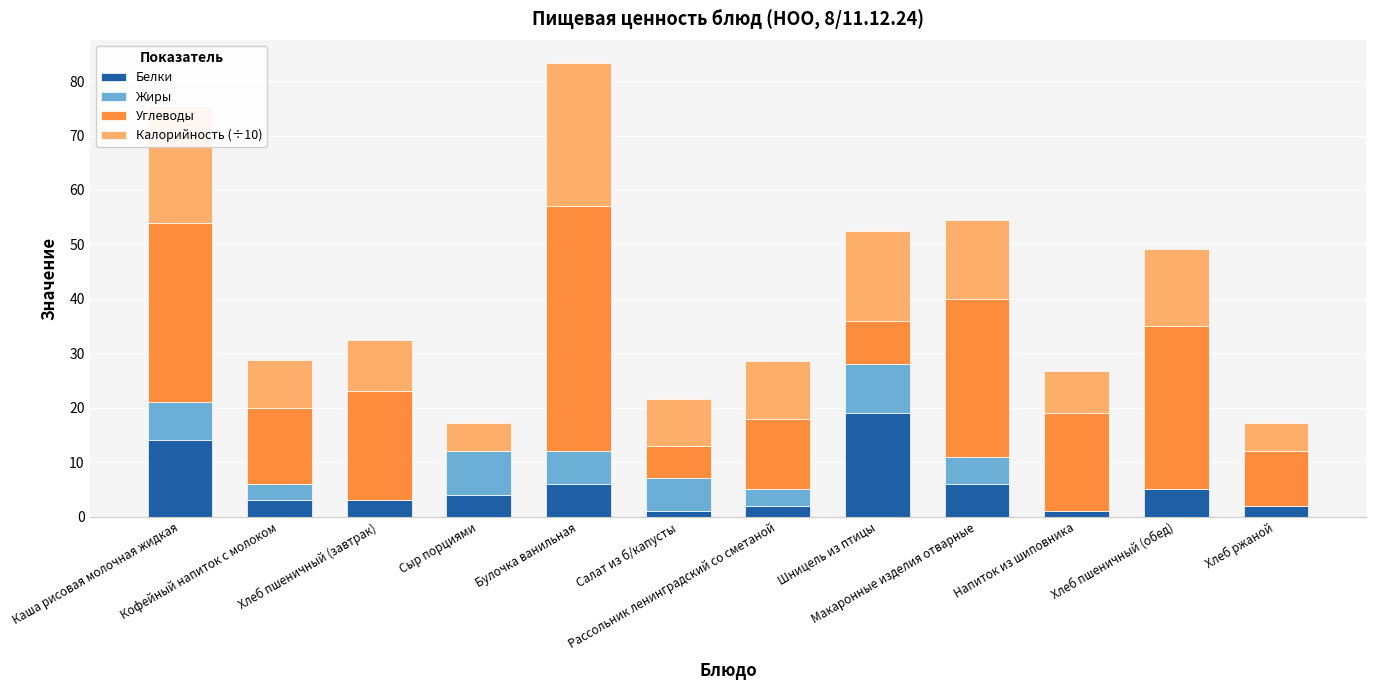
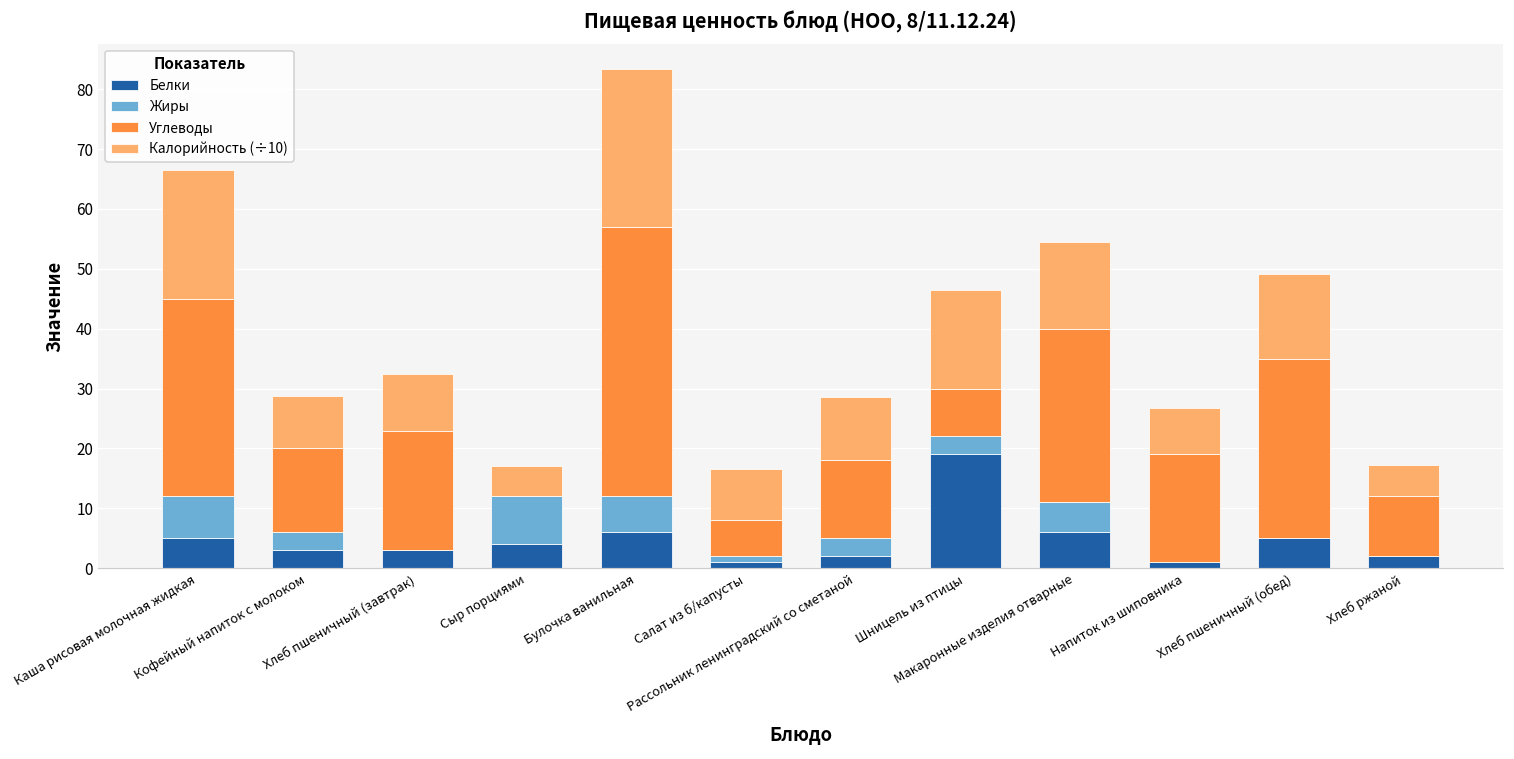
  {
    "Белки": {
-     "Каша рисовая молочная жидкая": 14,
+     "Каша рисовая молочная жидкая": 5,
      "Кофейный напиток с молоком": 3,
      "Хлеб пшеничный (завтрак)": 3,
      "Сыр порциями": 4,
      "Булочка ванильная": 6,
      "Салат из б/капусты": 1,
      "Рассольник ленинградский со сметаной": 2,
      "Шницель из птицы": 19,
      "Макаронные изделия отварные": 6,
      "Напиток из шиповника": 1,
      "Хлеб пшеничный (обед)": 5,
      "Хлеб ржаной": 2
    },
    "Жиры": {
      "Каша рисовая молочная жидкая": 7,
      "Кофейный напиток с молоком": 3,
      "Хлеб пшеничный (завтрак)": 0,
      "Сыр порциями": 8,
      "Булочка ванильная": 6,
-     "Салат из б/капусты": 6,
+     "Салат из б/капусты": 1,
      "Рассольник ленинградский со сметаной": 3,
-     "Шницель из птицы": 9,
+     "Шницель из птицы": 3,
      "Макаронные изделия отварные": 5,
      "Напиток из шиповника": 0,
      "Хлеб пшеничный (обед)": 0,
      "Хлеб ржаной": 0
    }
  }
